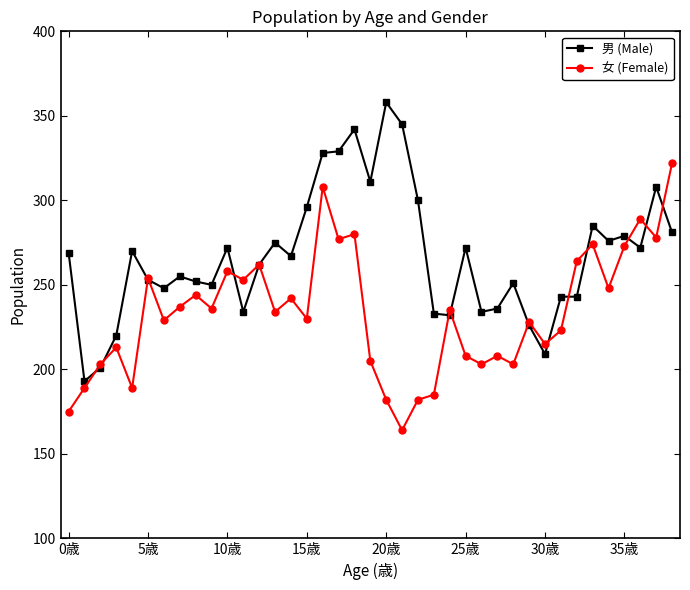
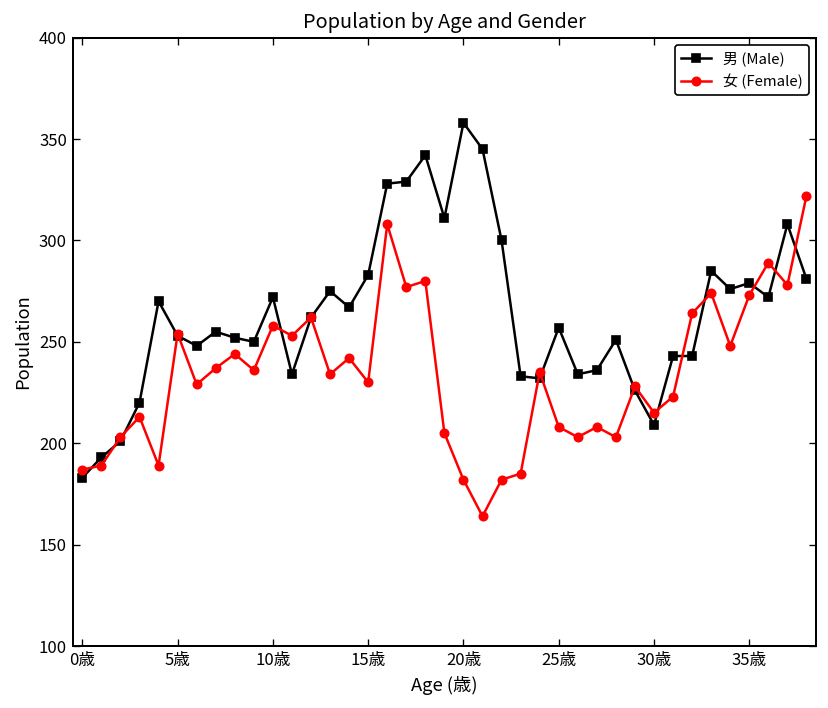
  {
    "男 (Male)": {
-     "0歳": 269,
+     "0歳": 183,
      "10歳": 272,
-     "15歳": 296,
+     "15歳": 283,
      "20歳": 358,
-     "25歳": 272,
+     "25歳": 257,
      "30歳": 209,
      "35歳": 279
    },
    "女 (Female)": {
-     "0歳": 175,
+     "0歳": 187,
      "10歳": 258,
      "15歳": 230,
      "20歳": 182,
      "25歳": 208,
      "30歳": 215,
      "35歳": 273
    }
  }
